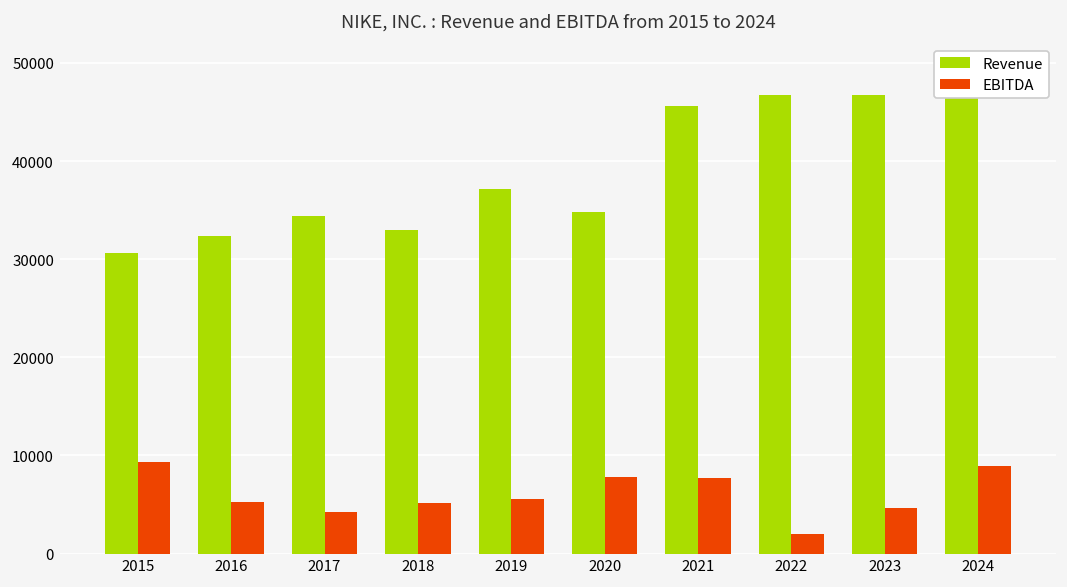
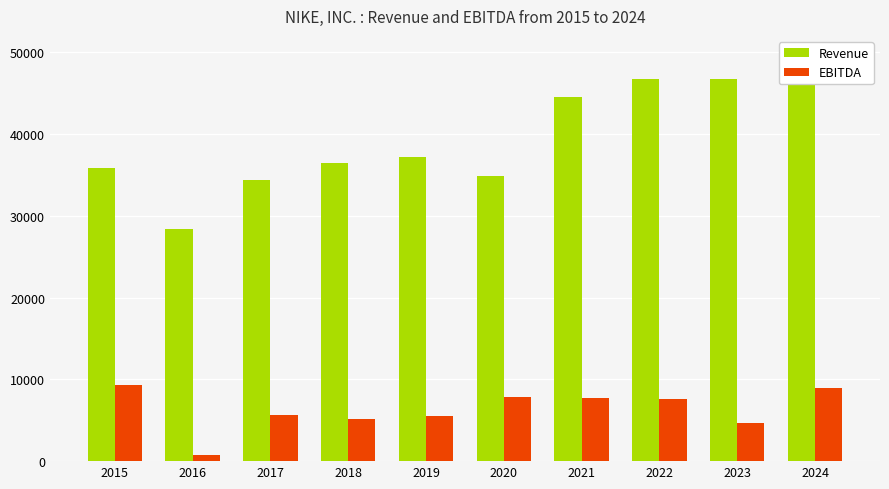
  {
    "Revenue": {
-     "2015": 31000,
-     "2016": 32000,
+     "2015": 36000,
+     "2016": 28000,
      "2017": 34000,
-     "2018": 33000,
+     "2018": 36000,
      "2019": 37000,
      "2020": 35000,
-     "2021": 46000,
+     "2021": 45000,
      "2022": 47000,
      "2023": 47000
    },
    "EBITDA": {
      "2015": 9000,
-     "2016": 5000,
-     "2017": 4000,
+     "2016": 1000,
+     "2017": 6000,
      "2018": 5000,
      "2019": 6000,
      "2020": 8000,
      "2021": 8000,
-     "2022": 2000,
+     "2022": 8000,
      "2023": 5000,
      "2024": 9000
    }
  }
